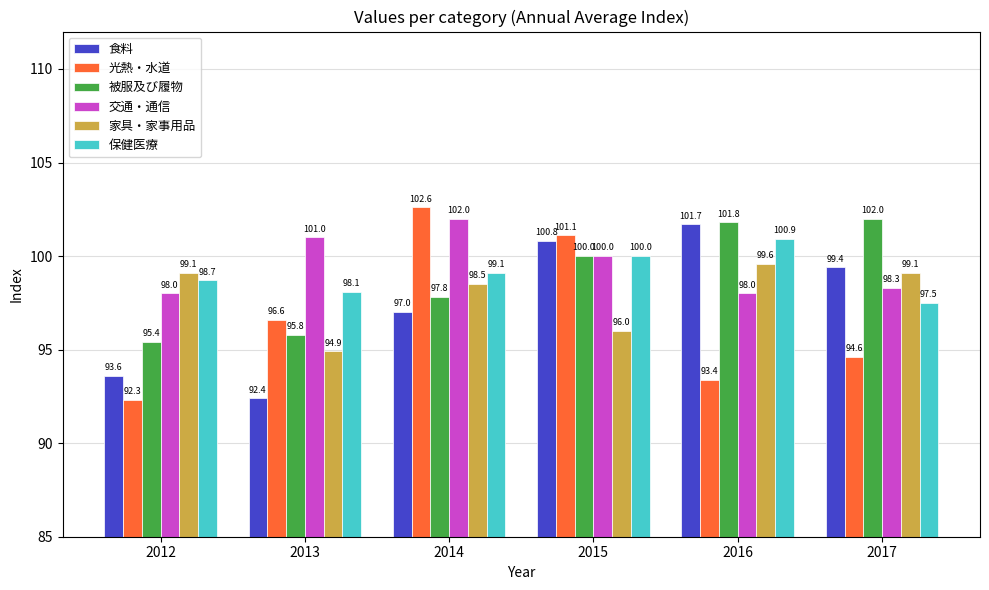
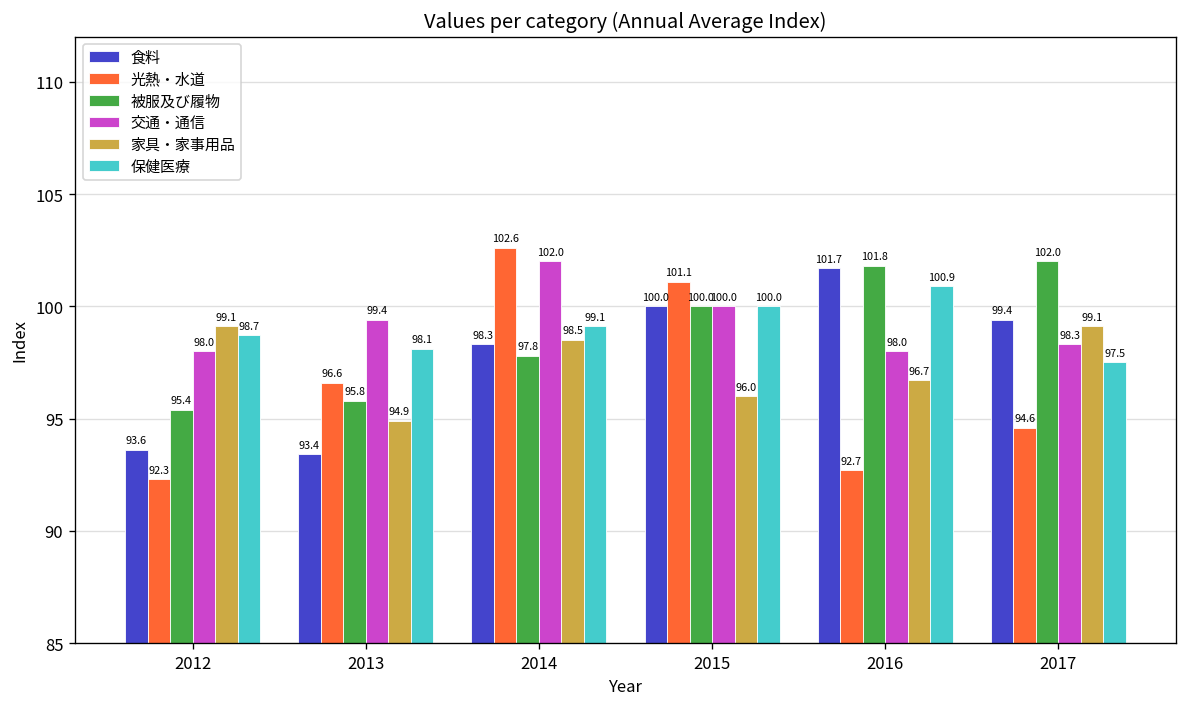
  {
    "食料": {
      "2012": 93.6,
-     "2013": 92.4,
-     "2014": 97.0,
-     "2015": 100.8,
+     "2013": 93.4,
+     "2014": 98.3,
+     "2015": 100.0,
      "2016": 101.7,
      "2017": 99.4
    },
    "光熱・水道": {
      "2012": 92.3,
      "2013": 96.6,
      "2014": 102.6,
      "2015": 101.1,
-     "2016": 93.4,
+     "2016": 92.7,
      "2017": 94.6
    },
    "被服及び履物": {
      "2012": 95.4,
      "2013": 95.8,
      "2014": 97.8,
      "2016": 101.8,
      "2017": 102.0
    },
    "交通・通信": {
      "2012": 98.0,
-     "2013": 101.0,
+     "2013": 99.4,
      "2014": 102.0,
      "2016": 98.0,
      "2017": 98.3
    },
    "家具・家事用品": {
      "2012": 99.1,
      "2013": 94.9,
      "2014": 98.5,
      "2015": 96.0,
-     "2016": 99.6,
+     "2016": 96.7,
      "2017": 99.1
    },
    "保健医療": {
      "2012": 98.7,
      "2013": 98.1,
      "2014": 99.1,
      "2015": 100.0,
      "2016": 100.9,
      "2017": 97.5
    }
  }
